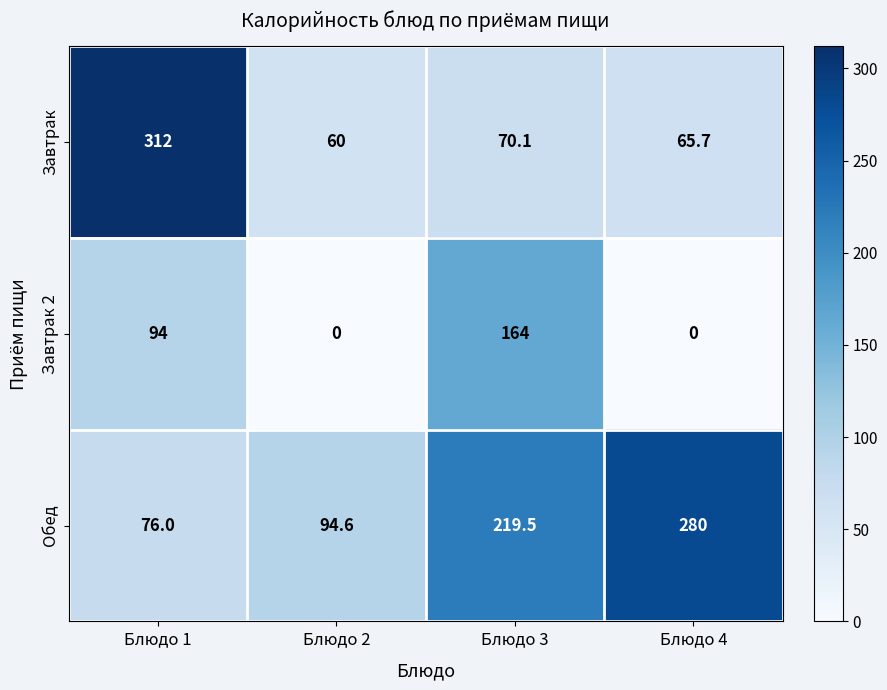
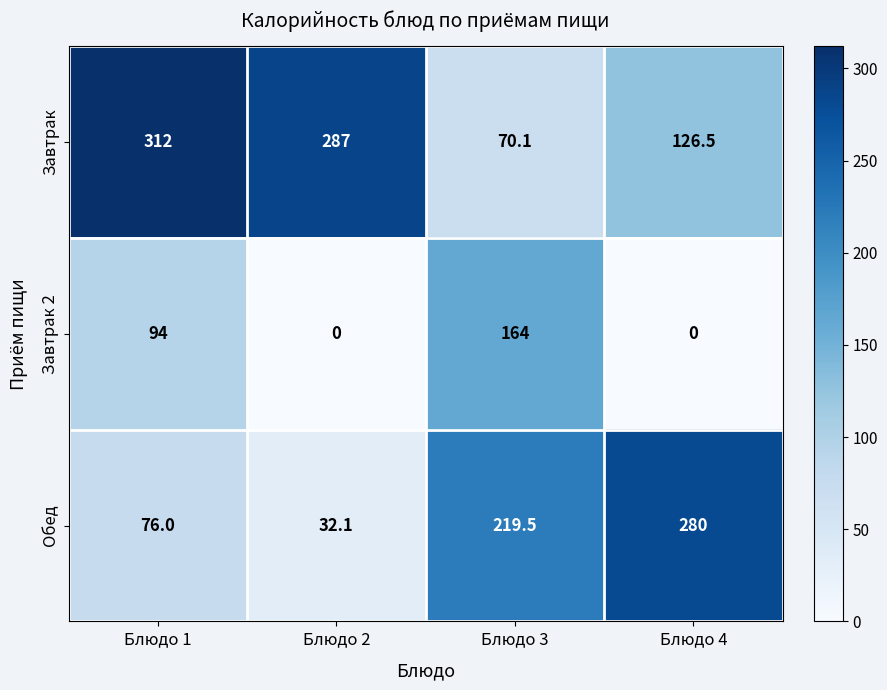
  {
    "Завтрак": {
      "Блюдо 1": 312,
-     "Блюдо 2": 60,
+     "Блюдо 2": 287,
      "Блюдо 3": 70.1,
-     "Блюдо 4": 65.7
+     "Блюдо 4": 126.5
    },
    "Завтрак 2": {
      "Блюдо 1": 94,
      "Блюдо 2": 0,
      "Блюдо 3": 164,
      "Блюдо 4": 0
    },
    "Обед": {
      "Блюдо 1": 76.0,
-     "Блюдо 2": 94.6,
+     "Блюдо 2": 32.1,
      "Блюдо 3": 219.5,
      "Блюдо 4": 280
    }
  }
